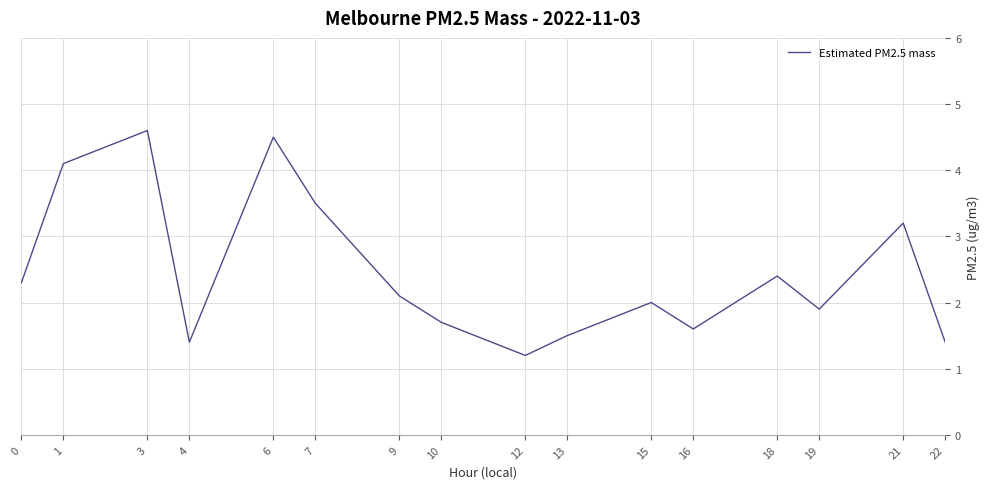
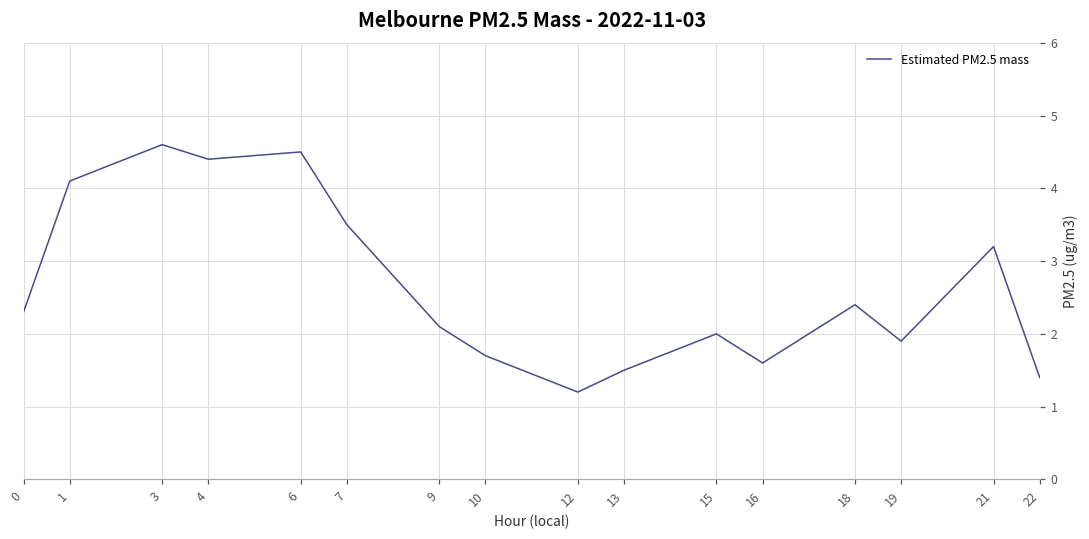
  {
    "0": 2.3,
    "1": 4.1,
    "3": 4.6,
-   "4": 1.4,
+   "4": 4.4,
    "6": 4.5,
    "7": 3.5,
    "9": 2.1,
    "10": 1.7,
    "12": 1.2,
    "13": 1.5,
    "15": 2.0,
    "16": 1.6,
    "18": 2.4,
    "19": 1.9,
    "21": 3.2,
    "22": 1.4
  }
